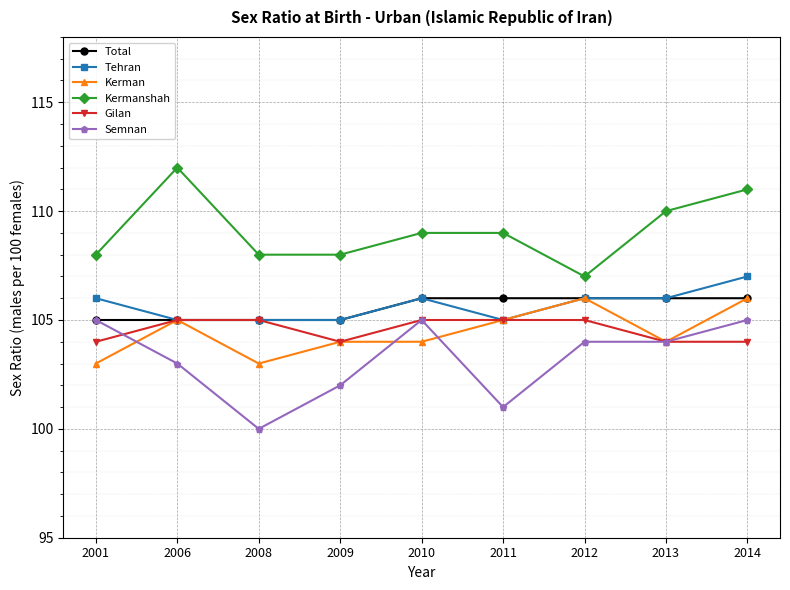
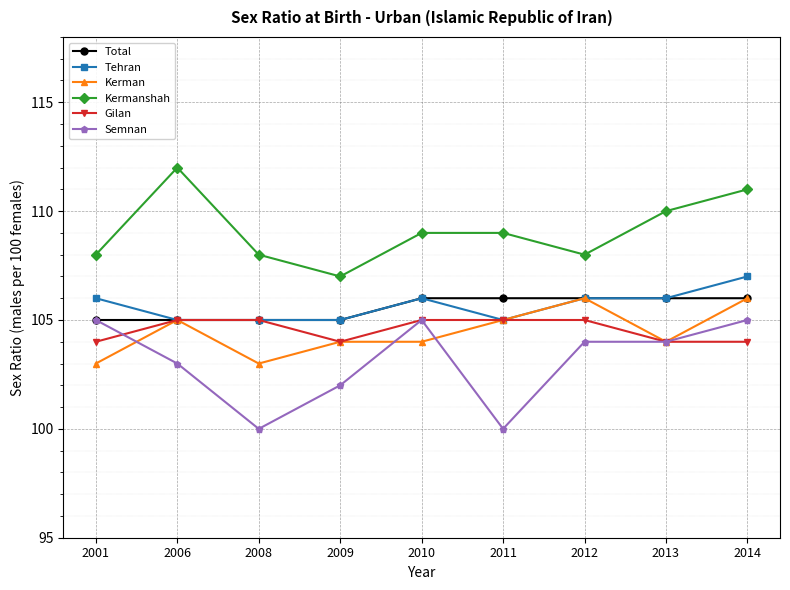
  {
    "Total": {
      "2011": 106
    },
    "Tehran": {
      "2001": 106,
      "2014": 107
    },
    "Kerman": {
      "2001": 103,
      "2008": 103,
      "2010": 104
    },
    "Kermanshah": {
      "2001": 108,
      "2006": 112,
      "2008": 108,
-     "2009": 108,
+     "2009": 107,
      "2010": 109,
      "2011": 109,
-     "2012": 107,
+     "2012": 108,
      "2013": 110,
      "2014": 111
    },
    "Gilan": {
      "2001": 104,
      "2012": 105,
      "2014": 104
    },
    "Semnan": {
      "2006": 103,
      "2008": 100,
      "2009": 102,
-     "2011": 101,
+     "2011": 100,
      "2012": 104,
      "2014": 105
    }
  }
